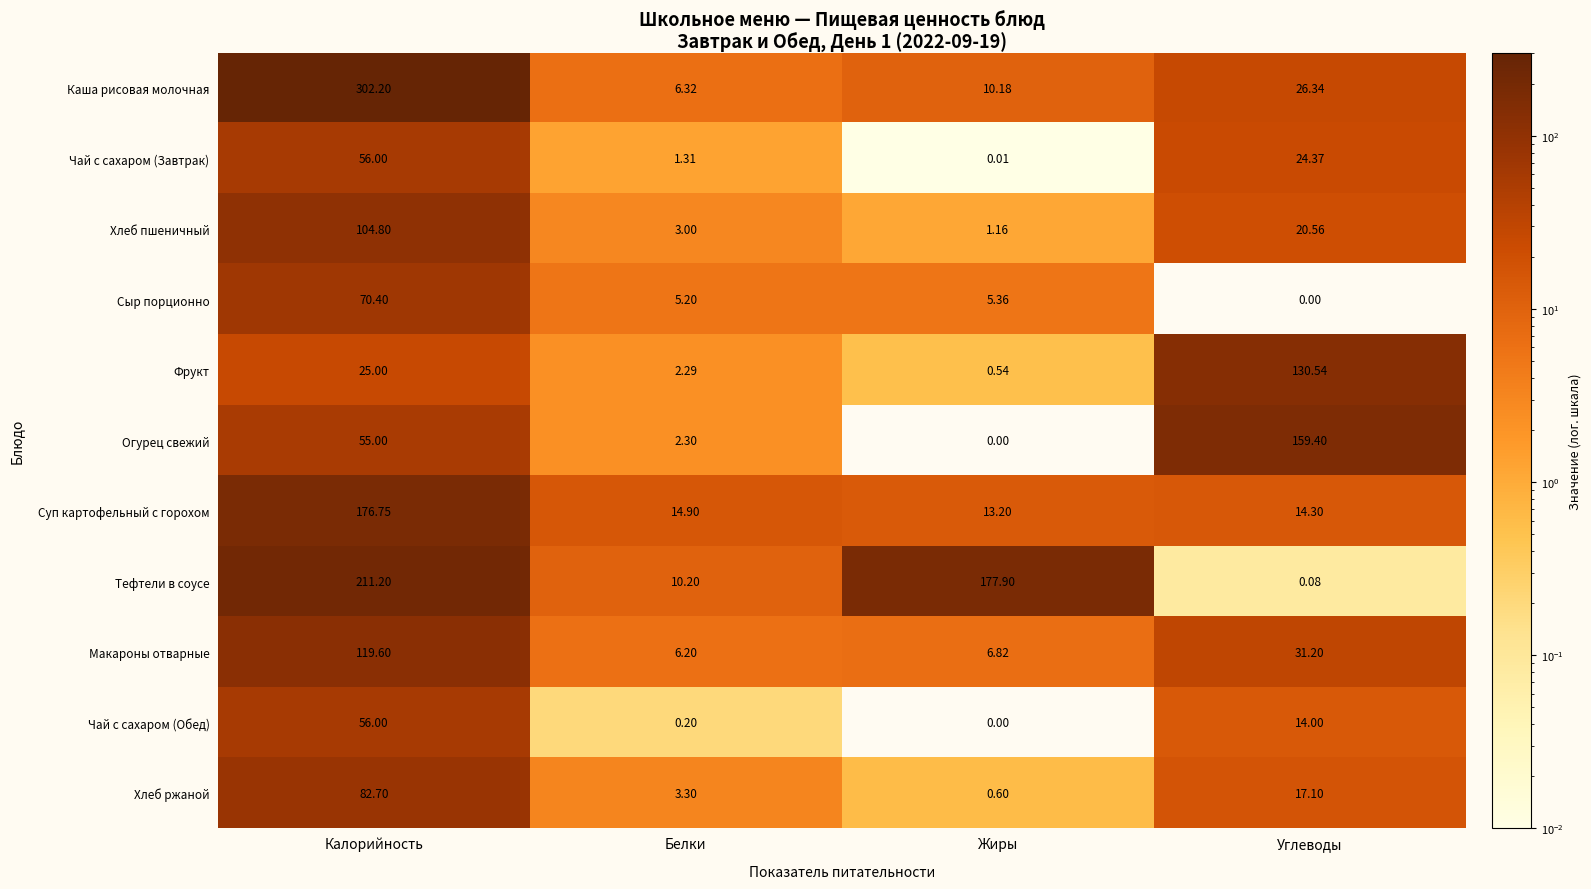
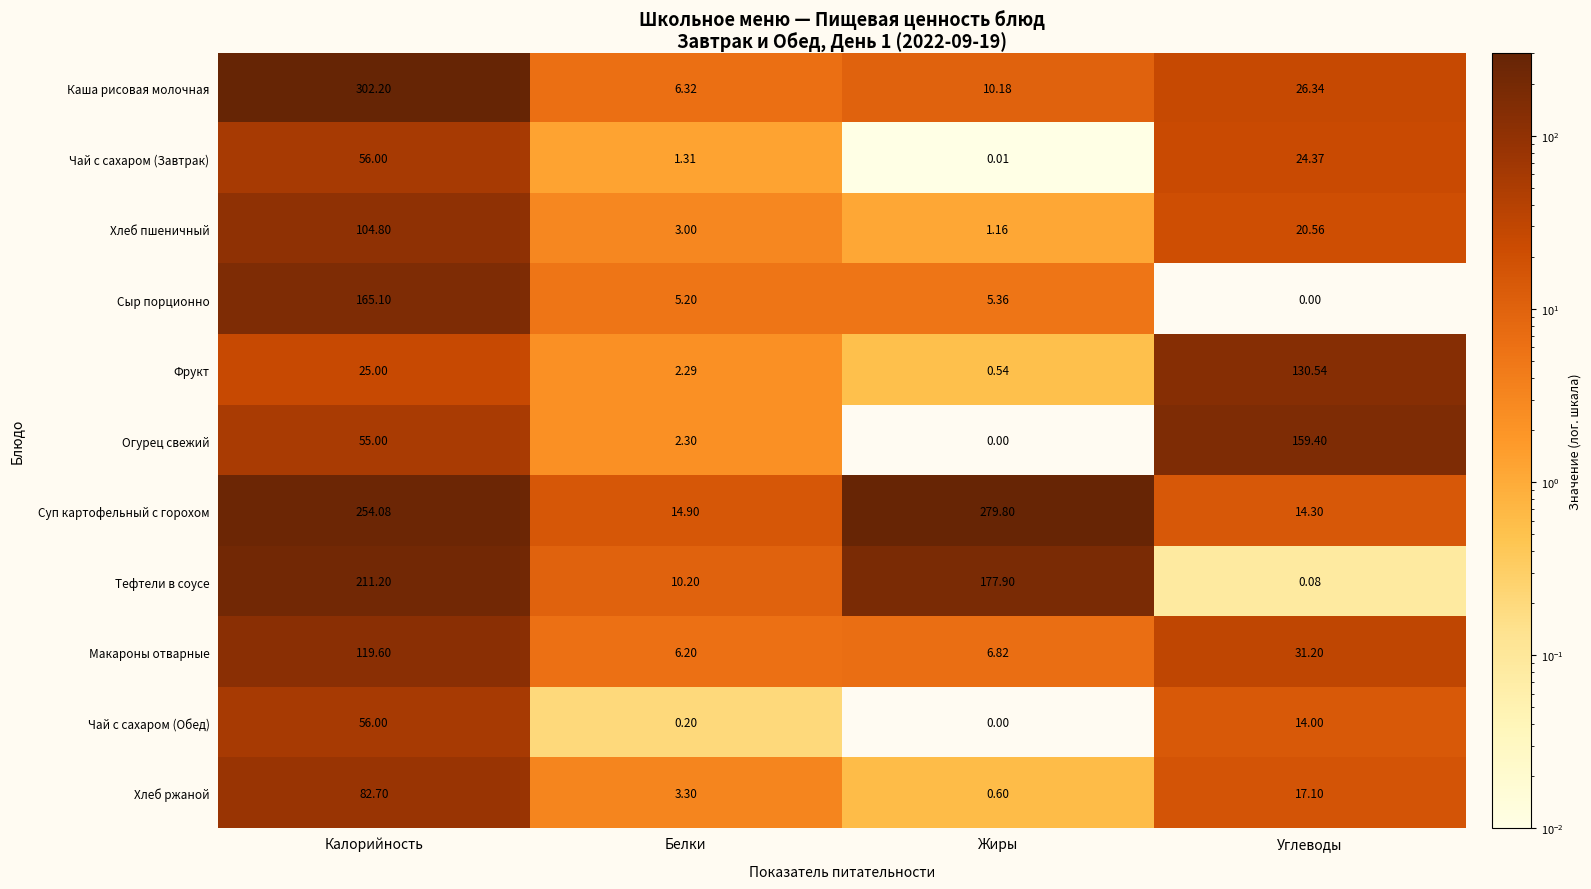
  {
    "Каша рисовая молочная": {
      "Калорийность": 302.20,
      "Белки": 6.32,
      "Жиры": 10.18,
      "Углеводы": 26.34
    },
    "Чай с сахаром (Завтрак)": {
      "Калорийность": 56.00,
      "Белки": 1.31,
      "Жиры": 0.01,
      "Углеводы": 24.37
    },
    "Хлеб пшеничный": {
      "Калорийность": 104.80,
      "Белки": 3.00,
      "Жиры": 1.16,
      "Углеводы": 20.56
    },
    "Сыр порционно": {
-     "Калорийность": 70.40,
+     "Калорийность": 165.10,
      "Белки": 5.20,
      "Жиры": 5.36,
      "Углеводы": 0.00
    },
    "Фрукт": {
      "Калорийность": 25.00,
      "Белки": 2.29,
      "Жиры": 0.54,
      "Углеводы": 130.54
    },
    "Огурец свежий": {
      "Калорийность": 55.00,
      "Белки": 2.30,
      "Жиры": 0.00,
      "Углеводы": 159.40
    },
    "Суп картофельный с горохом": {
-     "Калорийность": 176.75,
+     "Калорийность": 254.08,
      "Белки": 14.90,
-     "Жиры": 13.20,
+     "Жиры": 279.80,
      "Углеводы": 14.30
    },
    "Тефтели в соусе": {
      "Калорийность": 211.20,
      "Белки": 10.20,
      "Жиры": 177.90,
      "Углеводы": 0.08
    },
    "Макароны отварные": {
      "Калорийность": 119.60,
      "Белки": 6.20,
      "Жиры": 6.82,
      "Углеводы": 31.20
    },
    "Чай с сахаром (Обед)": {
      "Калорийность": 56.00,
      "Белки": 0.20,
      "Жиры": 0.00,
      "Углеводы": 14.00
    },
    "Хлеб ржаной": {
      "Калорийность": 82.70,
      "Белки": 3.30,
      "Жиры": 0.60,
      "Углеводы": 17.10
    }
  }
